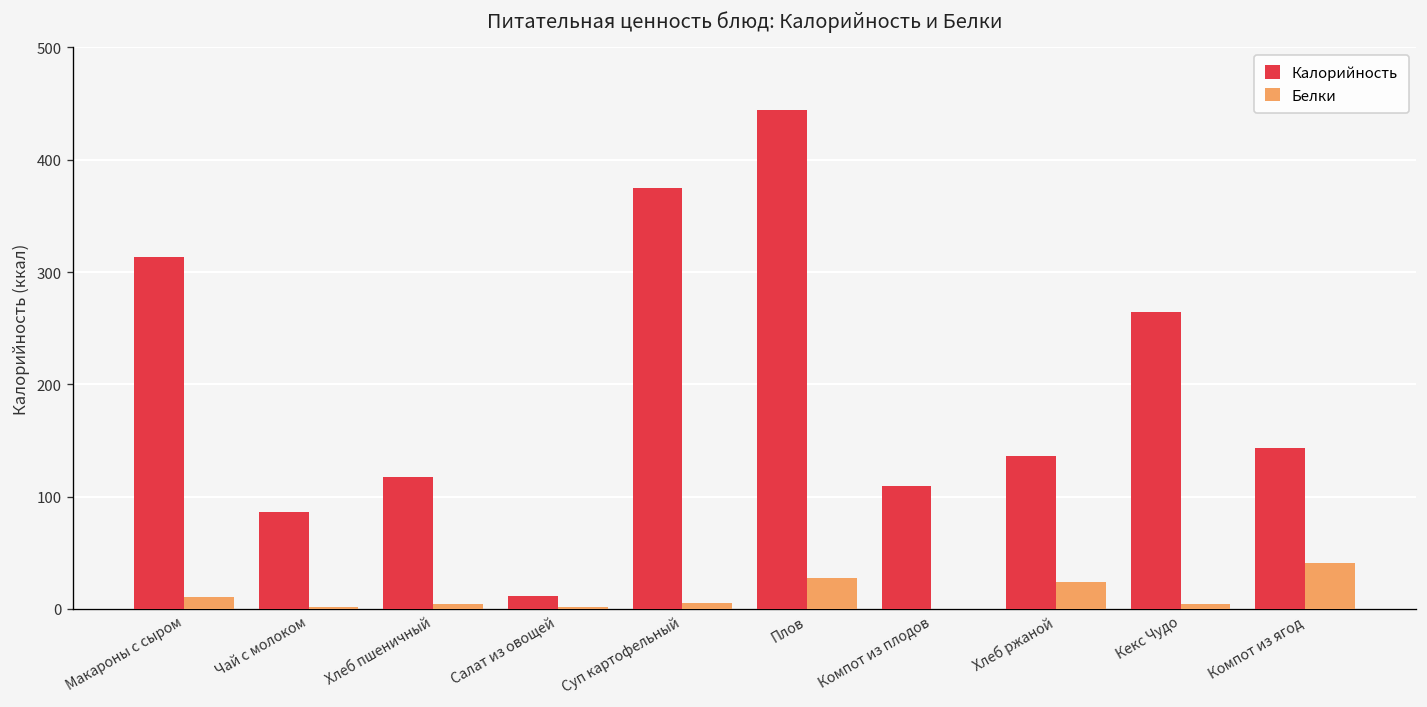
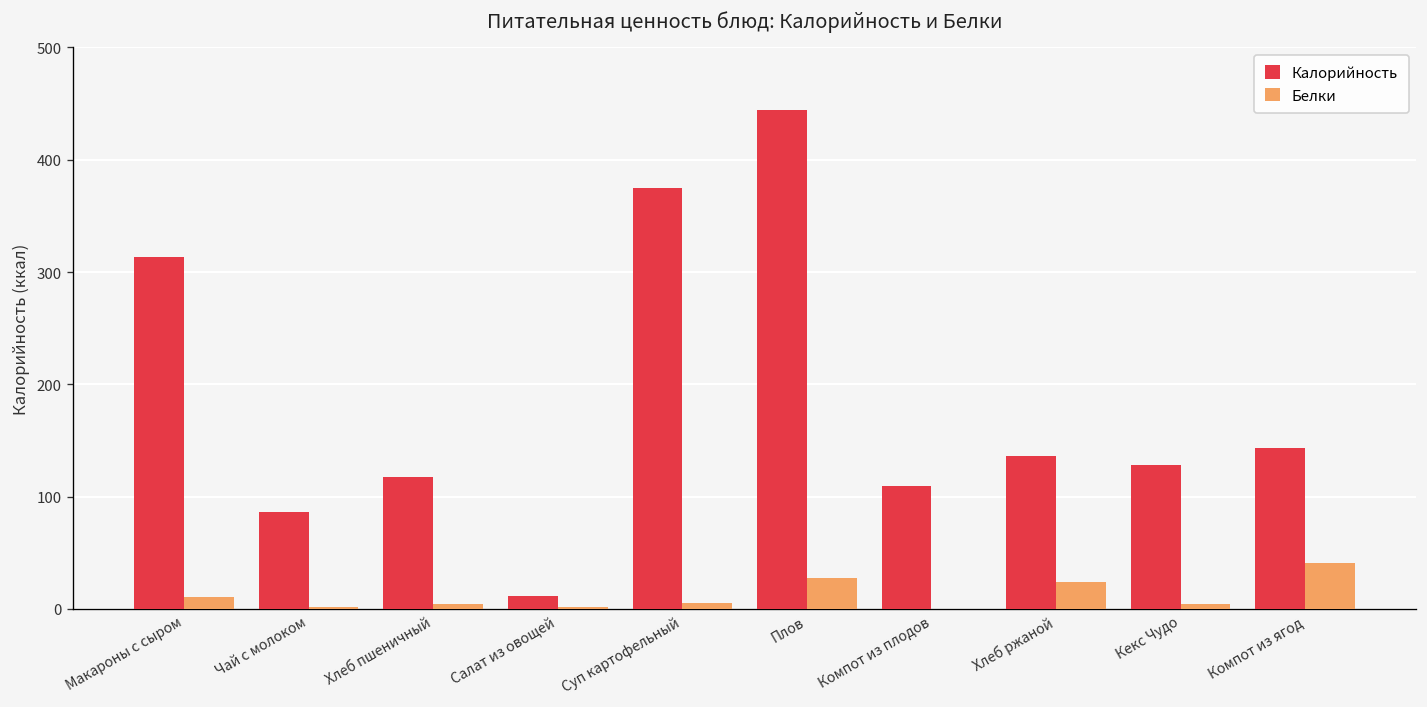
  {
    "Калорийность": {
      "Макароны с сыром": 310,
      "Чай с молоком": 90,
      "Хлеб пшеничный": 120,
      "Салат из овощей": 10,
      "Суп картофельный": 380,
      "Плов": 440,
      "Компот из плодов": 110,
      "Хлеб ржаной": 140,
-     "Кекс Чудо": 260,
+     "Кекс Чудо": 130,
      "Компот из ягод": 140
    },
    "Белки": {
      "Макароны с сыром": 10,
      "Хлеб пшеничный": 0,
      "Суп картофельный": 10,
      "Плов": 30,
      "Хлеб ржаной": 20,
      "Кекс Чудо": 0,
      "Компот из ягод": 40
    }
  }
